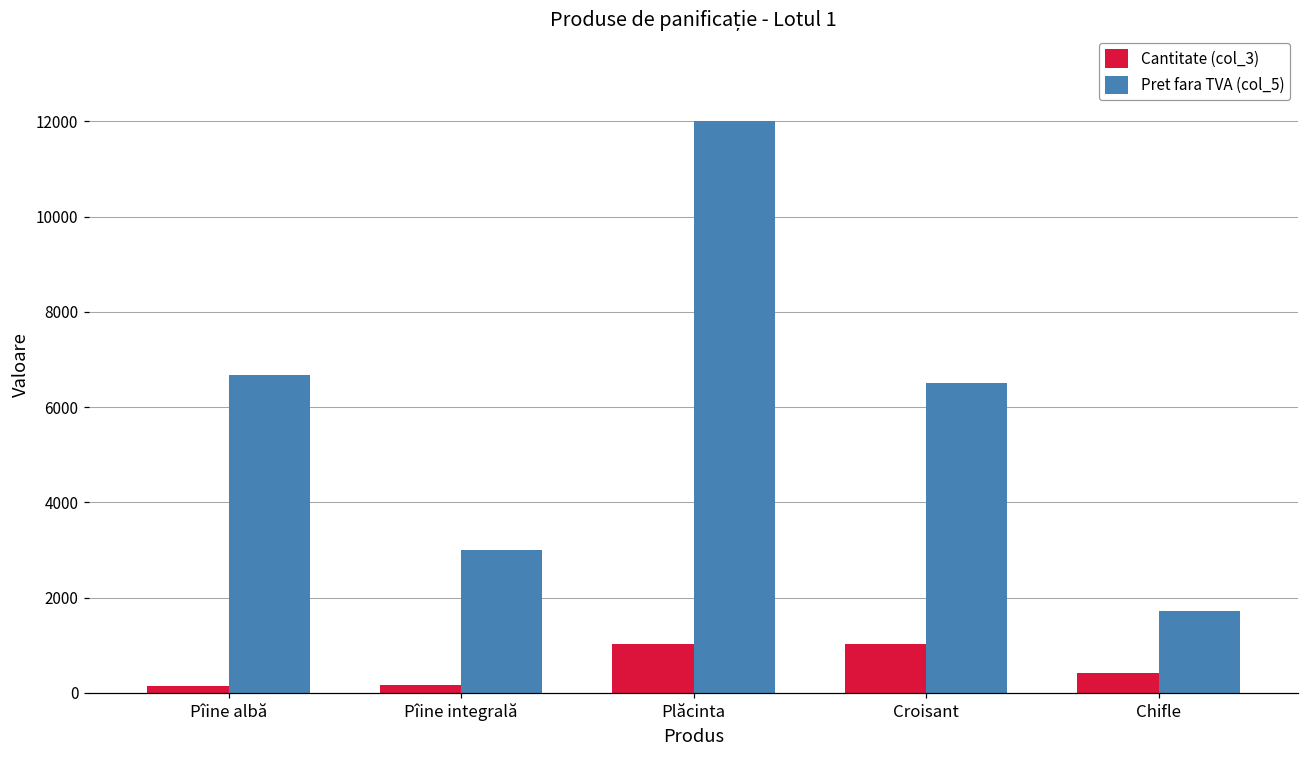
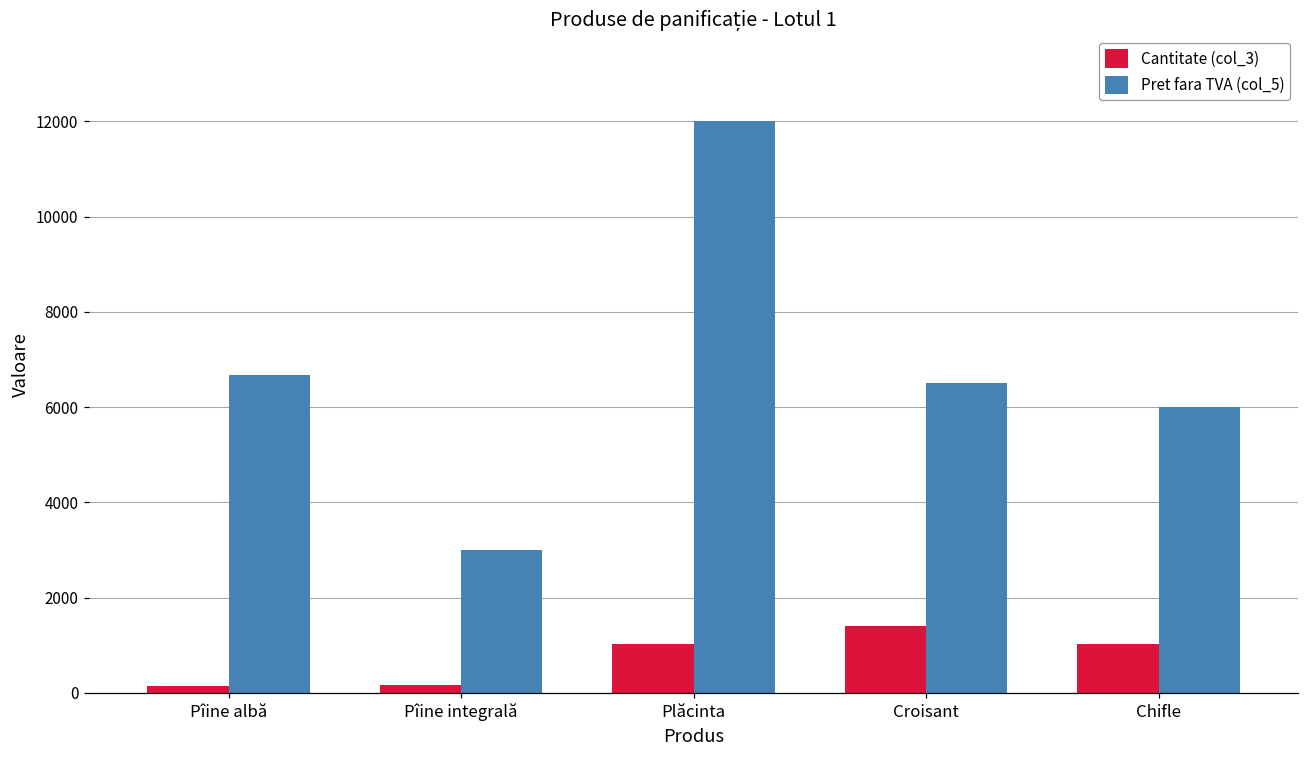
  {
    "Cantitate (col_3)": {
      "Pîine albă": 100,
      "Pîine integrală": 200,
      "Plăcinta": 1000,
-     "Croisant": 1000,
-     "Chifle": 400
+     "Croisant": 1400,
+     "Chifle": 1000
    },
    "Pret fara TVA (col_5)": {
      "Pîine albă": 6700,
      "Pîine integrală": 3000,
      "Plăcinta": 12000,
      "Croisant": 6500,
-     "Chifle": 1700
+     "Chifle": 6000
    }
  }
